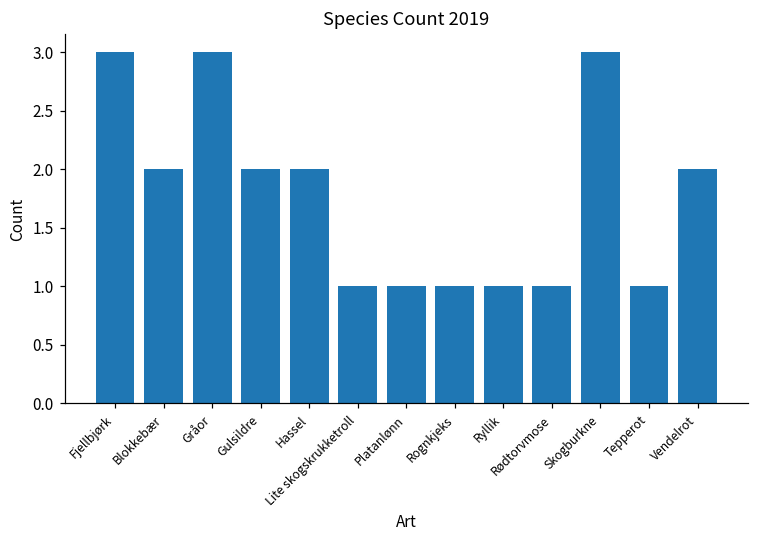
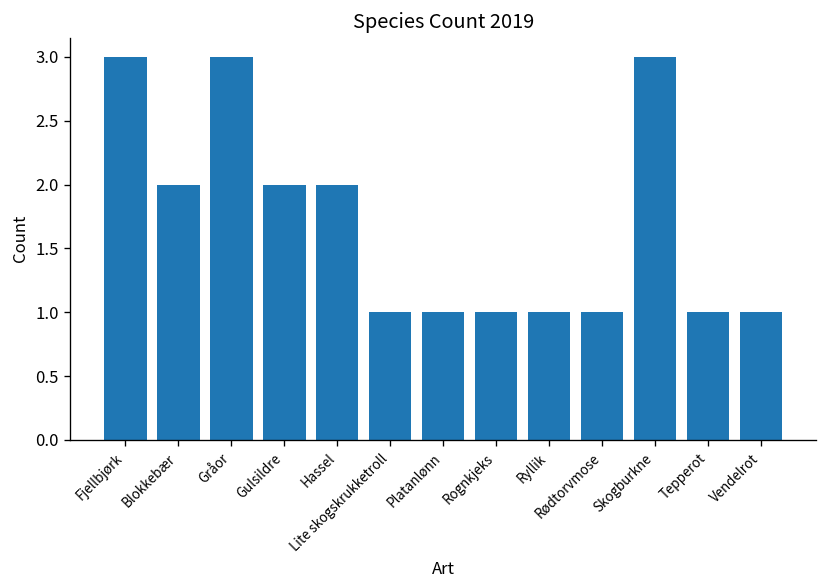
  {
    "Fjellbjørk": 3,
    "Blokkebær": 2,
    "Gråor": 3,
    "Gulsildre": 2,
    "Hassel": 2,
    "Lite skogskrukketroll": 1,
    "Platanlønn": 1,
    "Rognkjeks": 1,
    "Ryllik": 1,
    "Rødtorvmose": 1,
    "Skogburkne": 3,
    "Tepperot": 1,
-   "Vendelrot": 2
+   "Vendelrot": 1
  }
